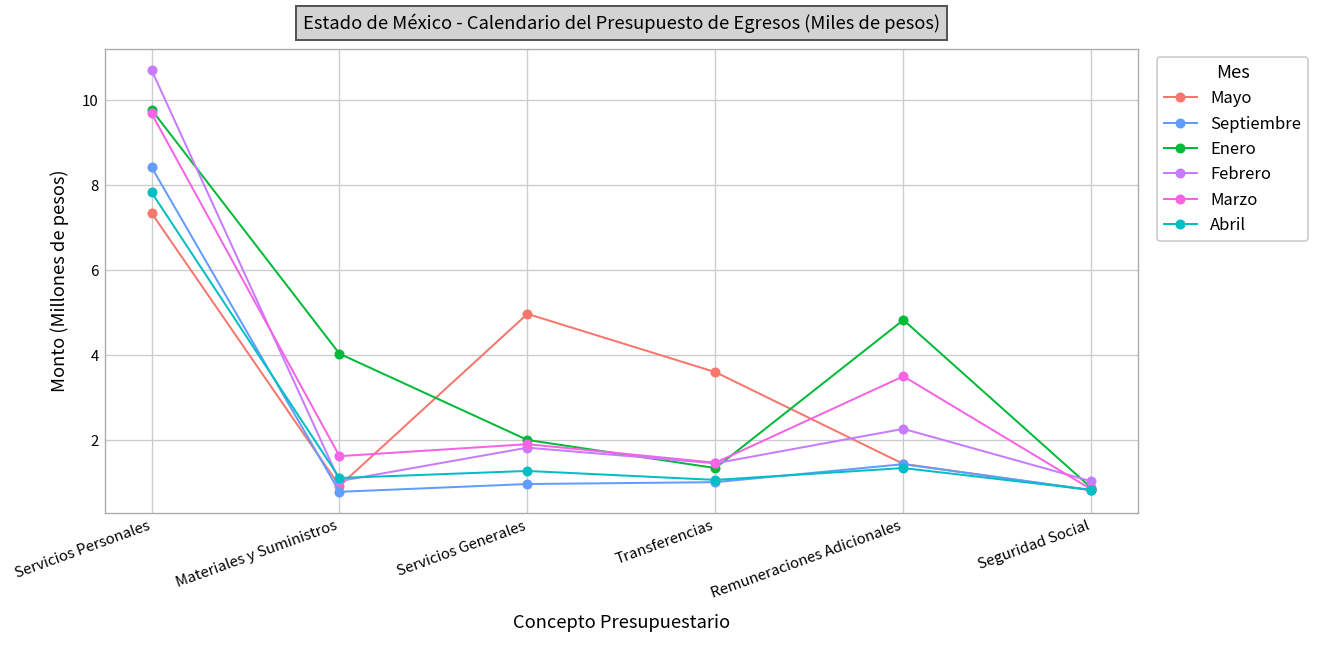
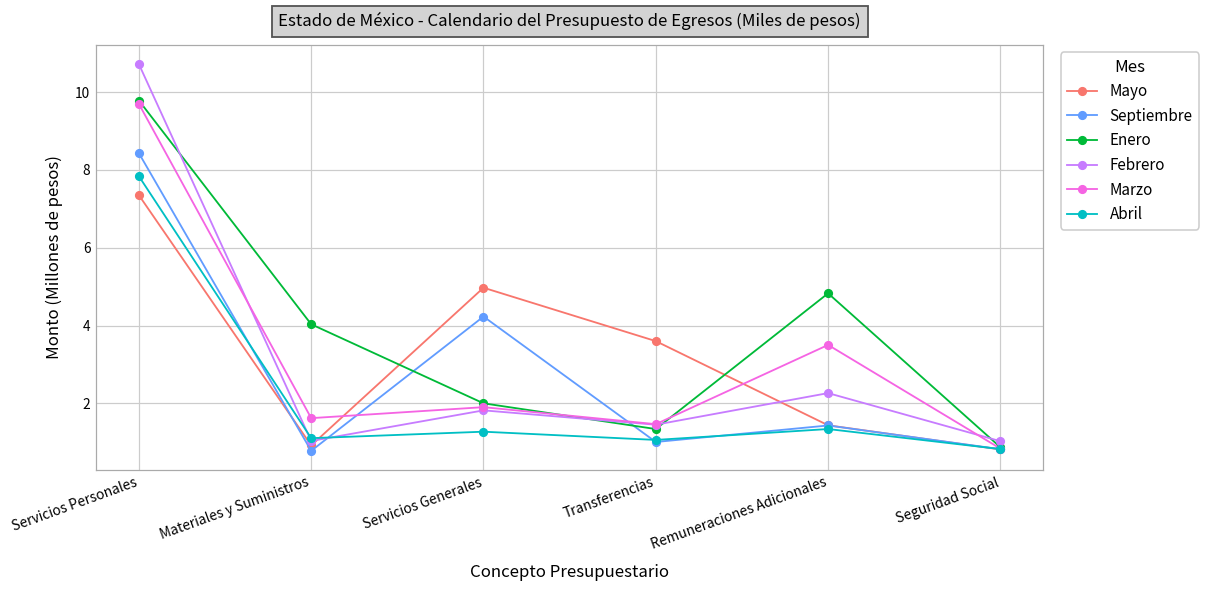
  {
    "Mayo": {
      "Servicios Personales": 7.3,
      "Materiales y Suministros": 0.9,
      "Servicios Generales": 5.0,
      "Transferencias": 3.6
    },
    "Septiembre": {
      "Servicios Personales": 8.4,
      "Materiales y Suministros": 0.8,
-     "Servicios Generales": 1.0
+     "Servicios Generales": 4.2
    },
    "Enero": {
      "Servicios Personales": 9.8,
      "Materiales y Suministros": 4.0,
      "Servicios Generales": 2.0,
      "Transferencias": 1.3,
      "Remuneraciones Adicionales": 4.8
    },
    "Abril": {
      "Servicios Personales": 7.8,
      "Materiales y Suministros": 1.1,
      "Servicios Generales": 1.3,
      "Remuneraciones Adicionales": 1.3
    }
  }
